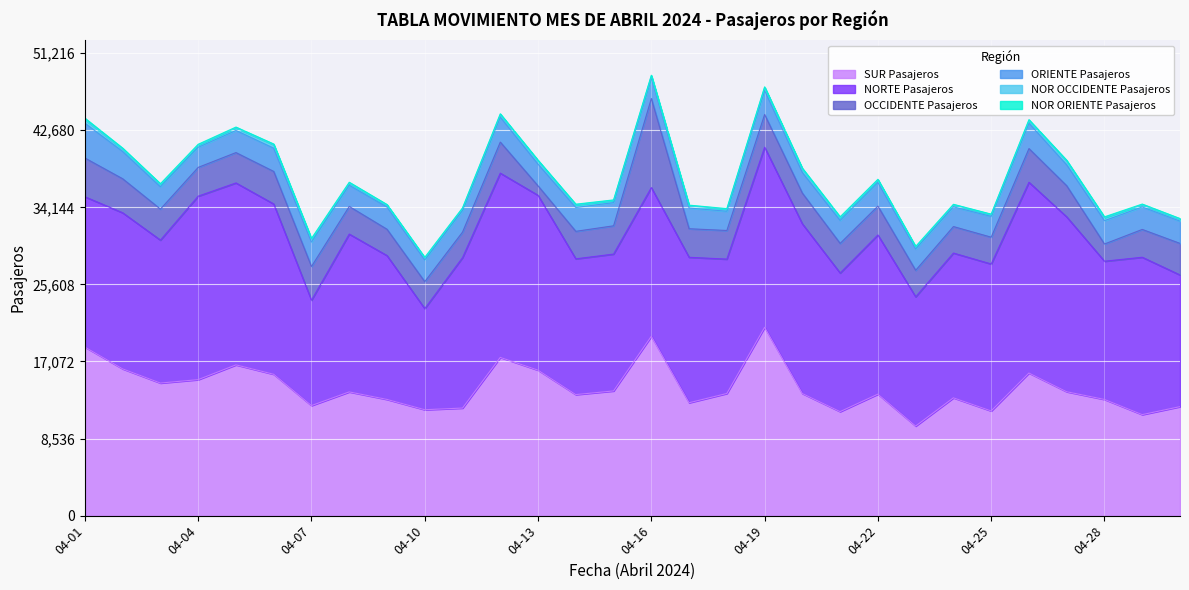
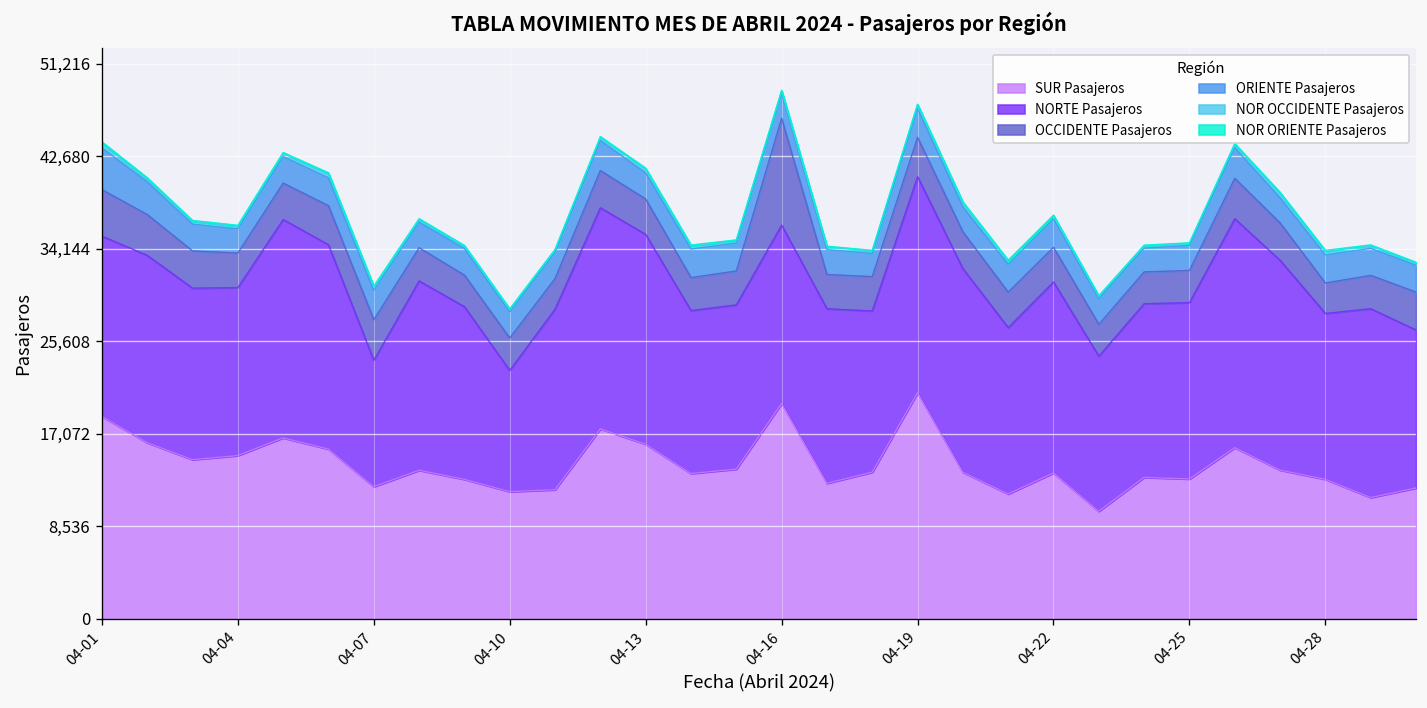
  {
    "SUR Pasajeros": {
      "04-01": "19,000",
      "04-04": "15,000",
      "04-07": "12,000",
      "04-10": "12,000",
      "04-13": "16,000",
      "04-16": "20,000",
      "04-19": "21,000",
      "04-22": "13,000",
-     "04-25": "12,000",
+     "04-25": "13,000",
      "04-28": "13,000"
    },
    "NORTE Pasajeros": {
      "04-01": "17,000",
-     "04-04": "20,000",
+     "04-04": "16,000",
      "04-07": "12,000",
      "04-10": "11,000",
      "04-13": "19,000",
      "04-16": "16,000",
      "04-19": "20,000",
      "04-22": "18,000",
      "04-25": "16,000",
      "04-28": "15,000"
    },
    "OCCIDENTE Pasajeros": {
      "04-01": "4,000",
      "04-04": "3,000",
      "04-07": "4,000",
      "04-10": "3,000",
-     "04-13": "1,000",
+     "04-13": "3,000",
      "04-16": "10,000",
      "04-19": "4,000",
      "04-22": "3,000",
      "04-25": "3,000",
-     "04-28": "2,000"
+     "04-28": "3,000"
    }
  }
